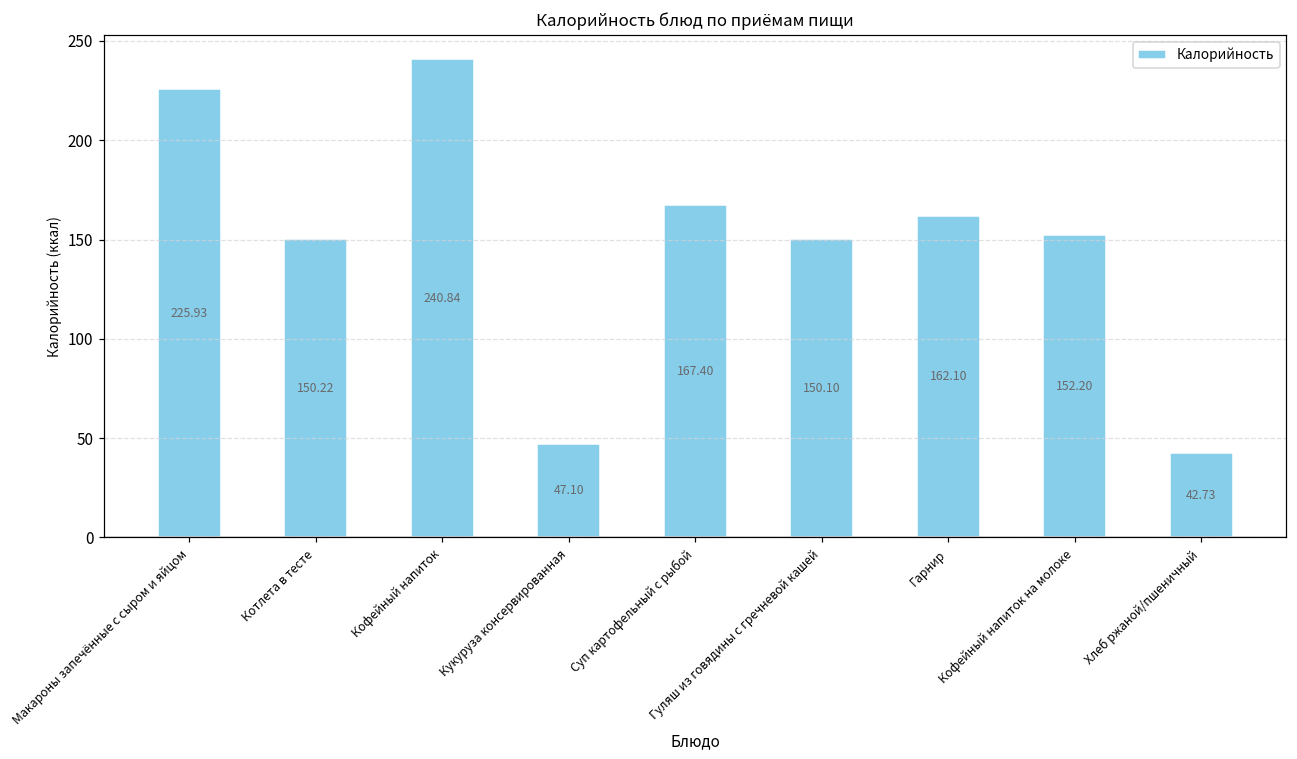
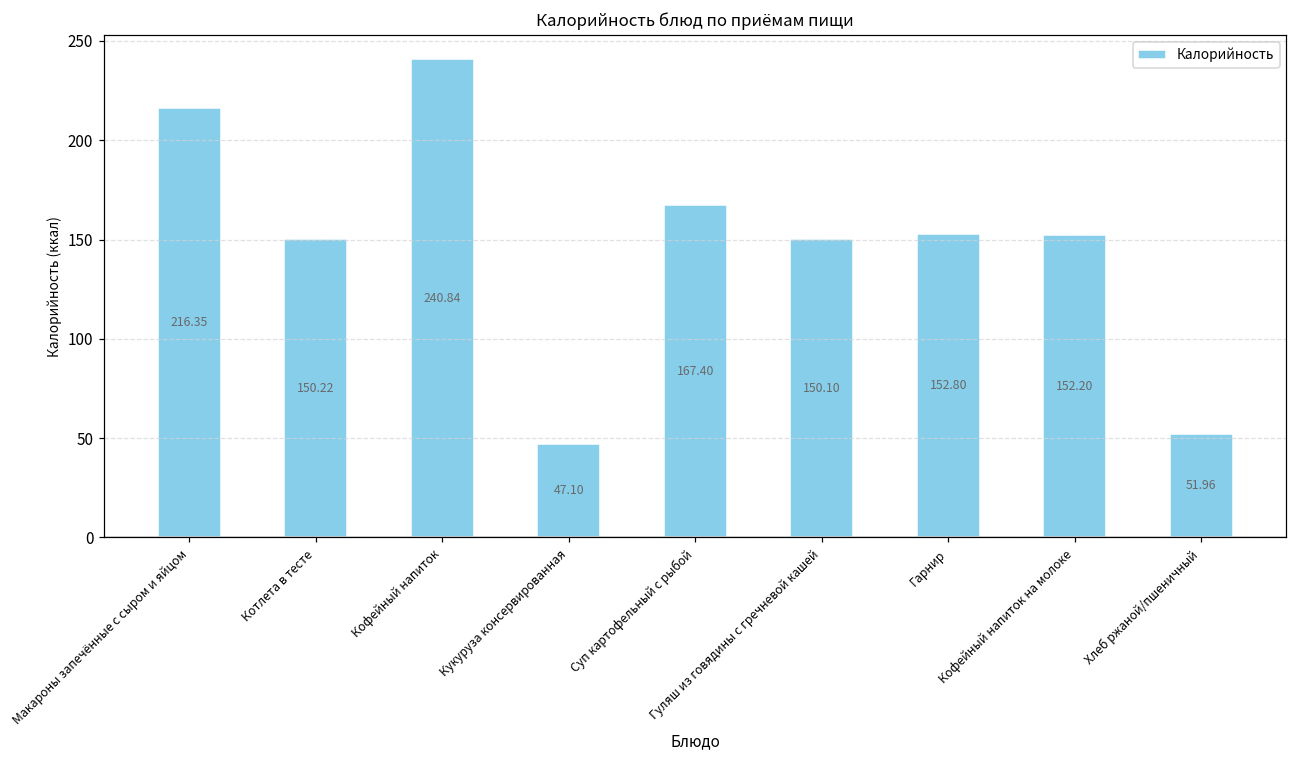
  {
-   "Макароны запечённые с сыром и яйцом": 225.93,
+   "Макароны запечённые с сыром и яйцом": 216.35,
    "Котлета в тесте": 150.22,
    "Кофейный напиток": 240.84,
    "Кукуруза консервированная": 47.10,
    "Суп картофельный с рыбой": 167.40,
    "Гуляш из говядины с гречневой кашей": 150.10,
-   "Гарнир": 162.10,
+   "Гарнир": 152.80,
    "Кофейный напиток на молоке": 152.20,
-   "Хлеб ржаной/пшеничный": 42.73
+   "Хлеб ржаной/пшеничный": 51.96
  }
